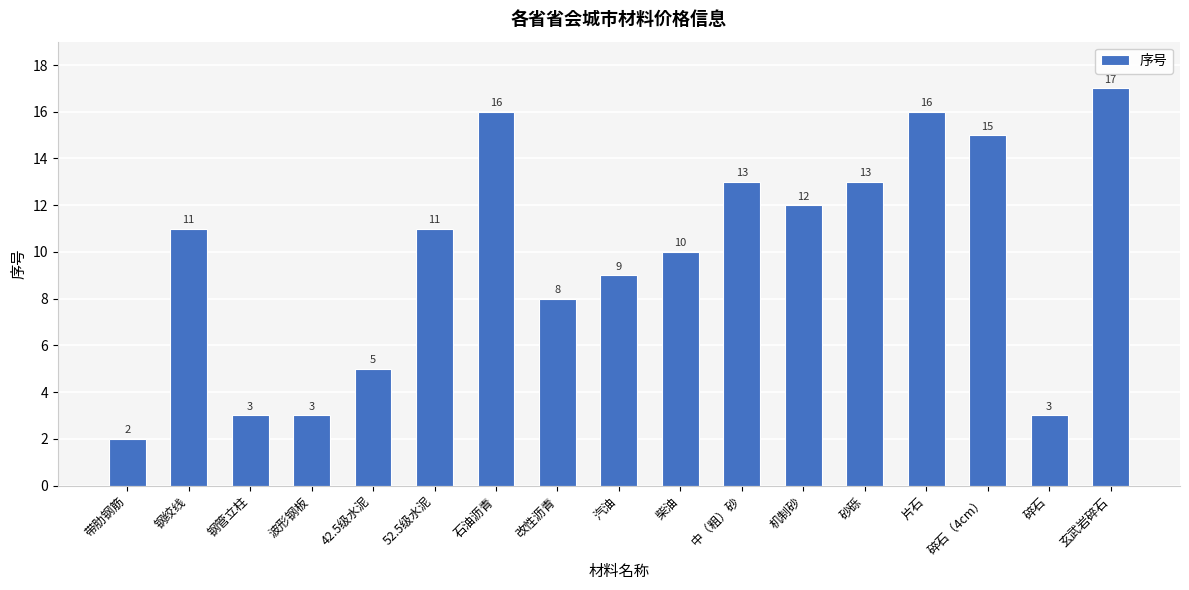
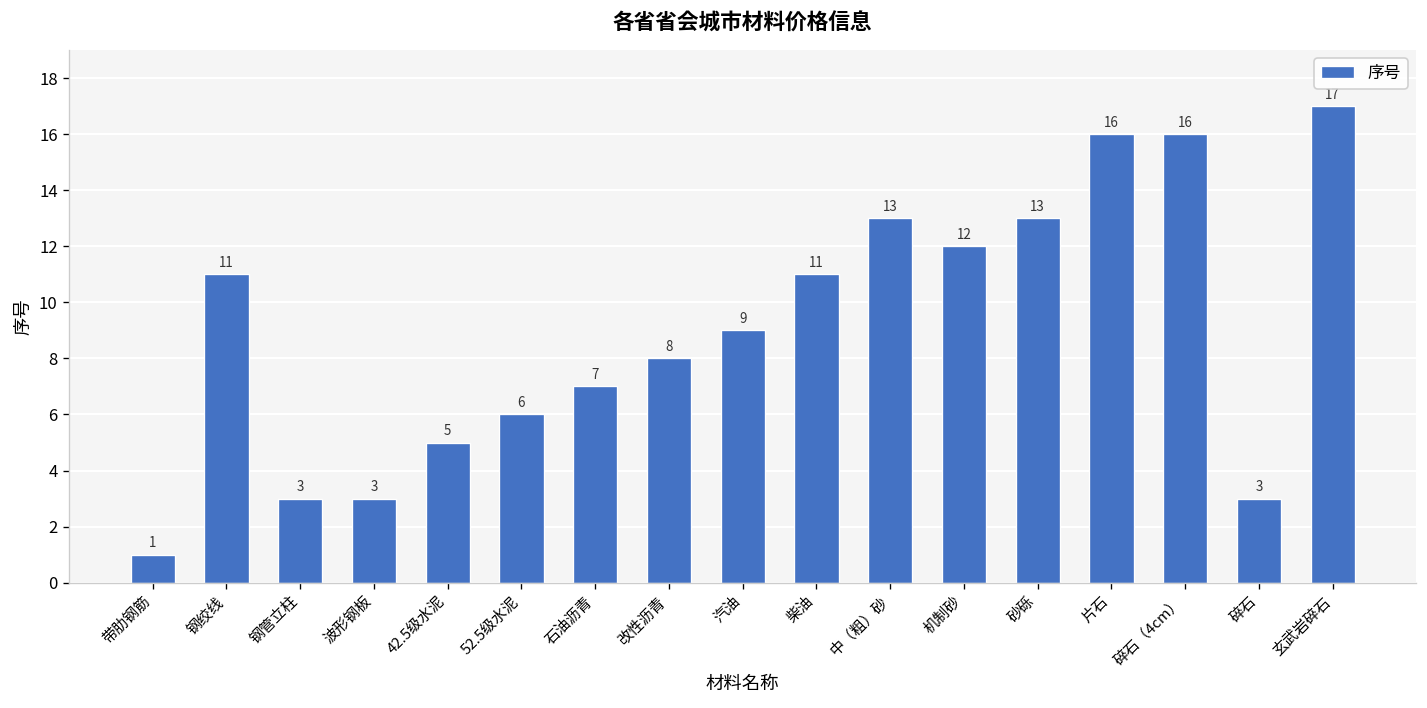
  {
-   "带肋钢筋": 2,
+   "带肋钢筋": 1,
    "钢绞线": 11,
    "钢管立柱": 3,
    "波形钢板": 3,
    "42.5级水泥": 5,
-   "52.5级水泥": 11,
-   "石油沥青": 16,
+   "52.5级水泥": 6,
+   "石油沥青": 7,
    "改性沥青": 8,
    "汽油": 9,
-   "柴油": 10,
+   "柴油": 11,
    "中（粗）砂": 13,
    "机制砂": 12,
    "砂砾": 13,
    "片石": 16,
-   "碎石（4cm）": 15,
+   "碎石（4cm）": 16,
    "碎石": 3,
    "玄武岩碎石": 17
  }
